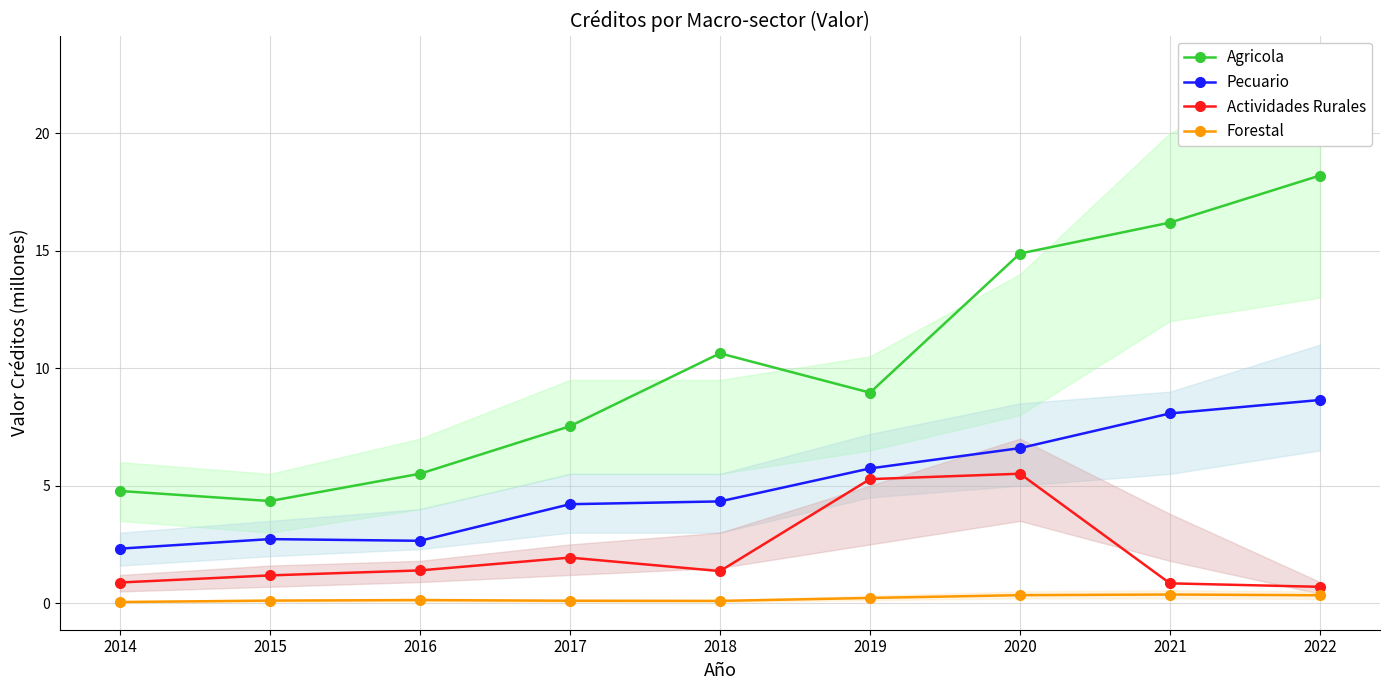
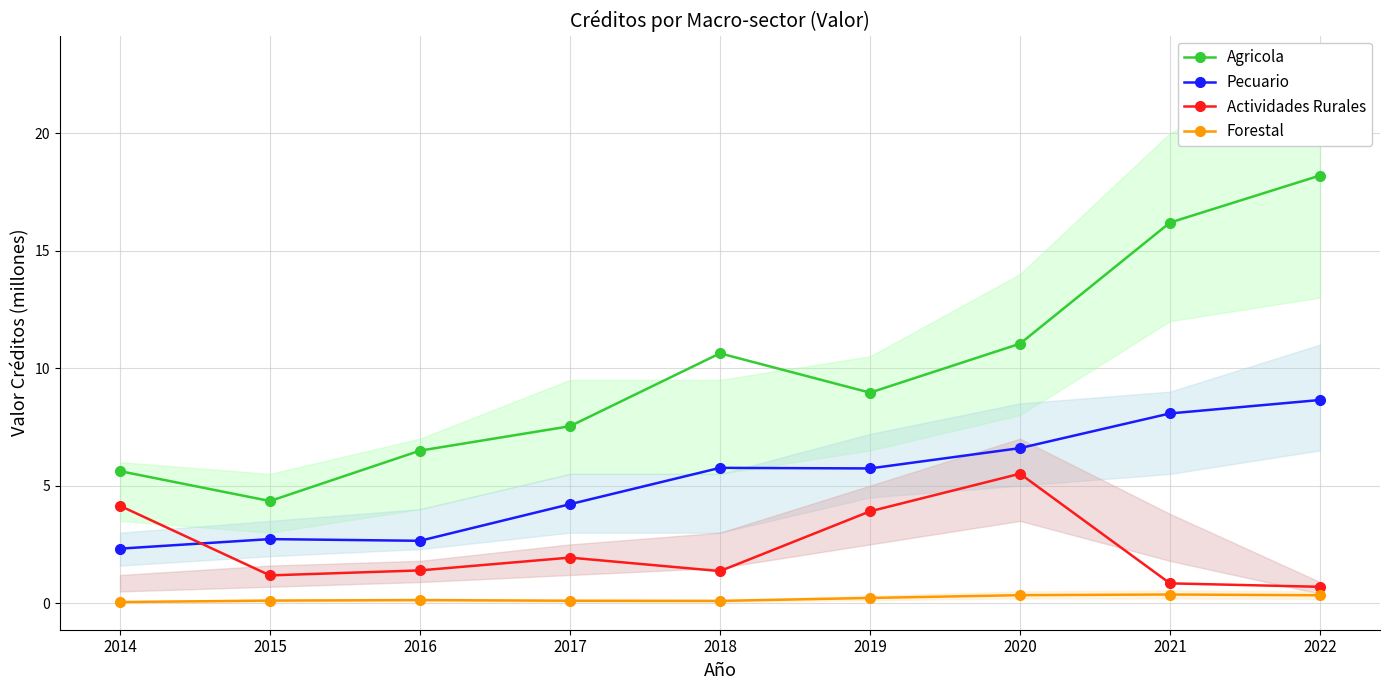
  {
    "Agricola": {
-     "2014": 4.8,
+     "2014": 5.6,
      "2015": 4.3,
-     "2016": 5.5,
+     "2016": 6.5,
      "2017": 7.5,
      "2018": 10.6,
      "2019": 9.0,
-     "2020": 14.9,
+     "2020": 11.0,
      "2021": 16.2,
      "2022": 18.2
    },
    "Pecuario": {
      "2014": 2.3,
      "2015": 2.7,
      "2016": 2.7,
      "2017": 4.2,
-     "2018": 4.3,
+     "2018": 5.8,
      "2019": 5.7,
      "2020": 6.6,
      "2021": 8.1,
      "2022": 8.6
    },
    "Actividades Rurales": {
-     "2014": 0.9,
+     "2014": 4.1,
      "2015": 1.2,
      "2016": 1.4,
      "2017": 1.9,
      "2018": 1.4,
-     "2019": 5.3,
+     "2019": 3.9,
      "2020": 5.5,
      "2021": 0.8,
      "2022": 0.7
    },
    "Forestal": {
      "2020": 0.3,
      "2021": 0.4,
      "2022": 0.3
    }
  }
